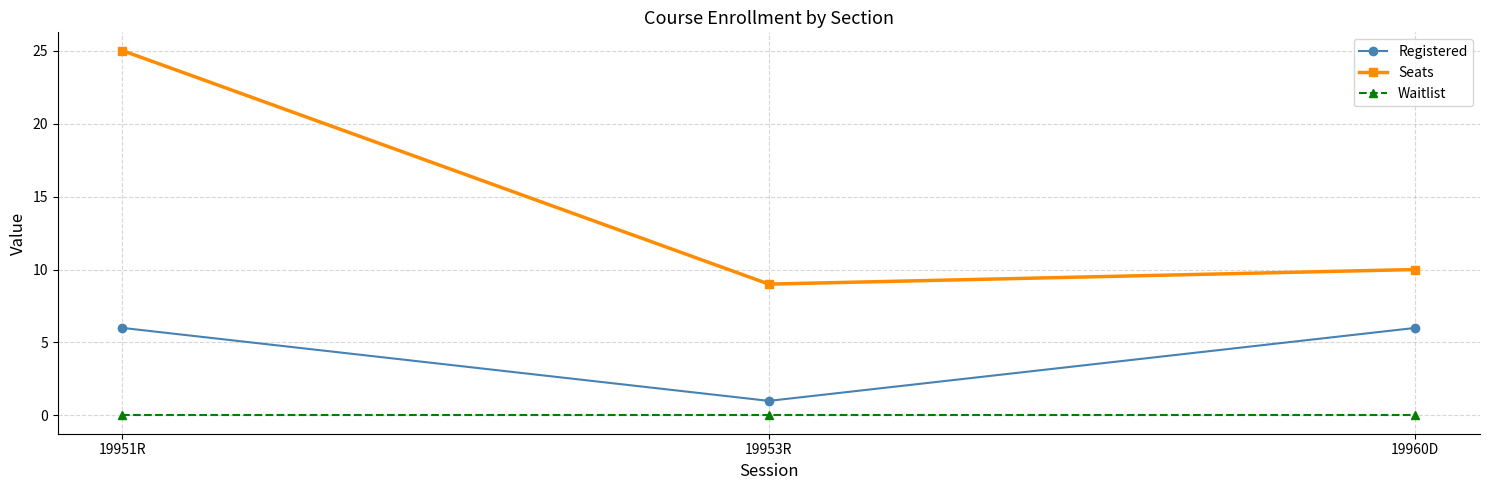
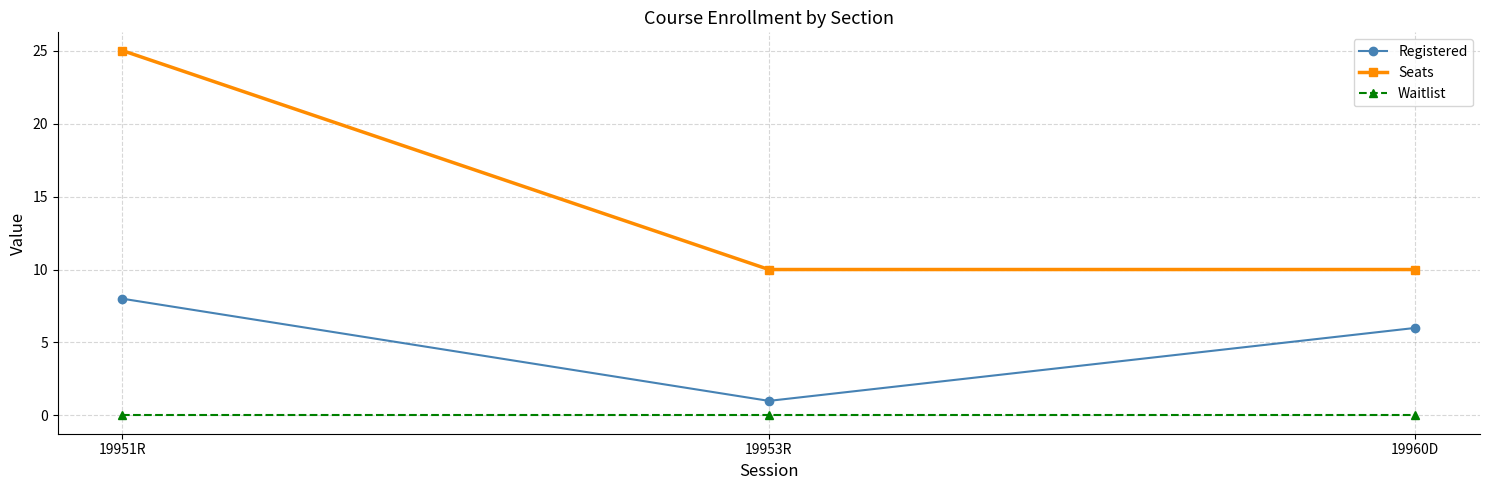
  {
    "Registered": {
-     "19951R": 6,
+     "19951R": 8,
      "19953R": 1,
      "19960D": 6
    },
    "Seats": {
      "19951R": 25,
-     "19953R": 9,
+     "19953R": 10,
      "19960D": 10
    },
    "Waitlist": {
      "19951R": 0,
      "19953R": 0,
      "19960D": 0
    }
  }
